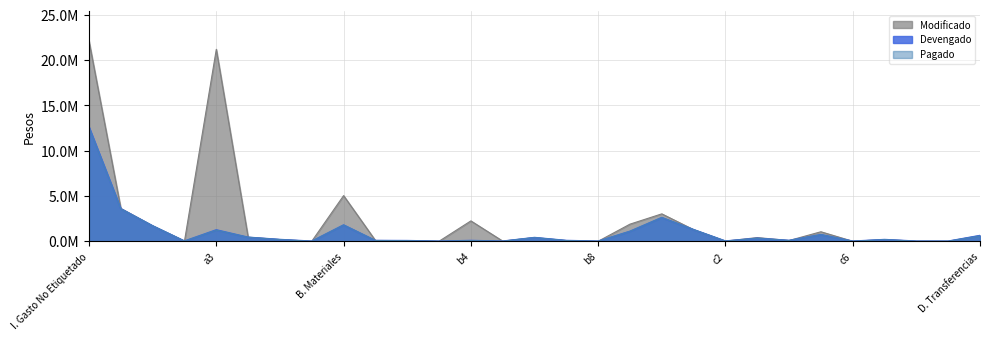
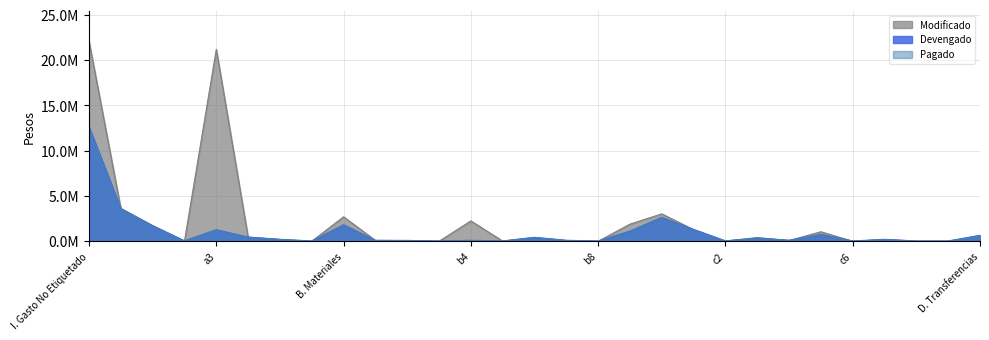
  {
    "Modificado": {
      "I. Gasto No Etiquetado": 22000000,
      "a3": 21000000,
-     "B. Materiales": 5000000,
+     "B. Materiales": 3000000,
      "b4": 2000000
    }
  }
